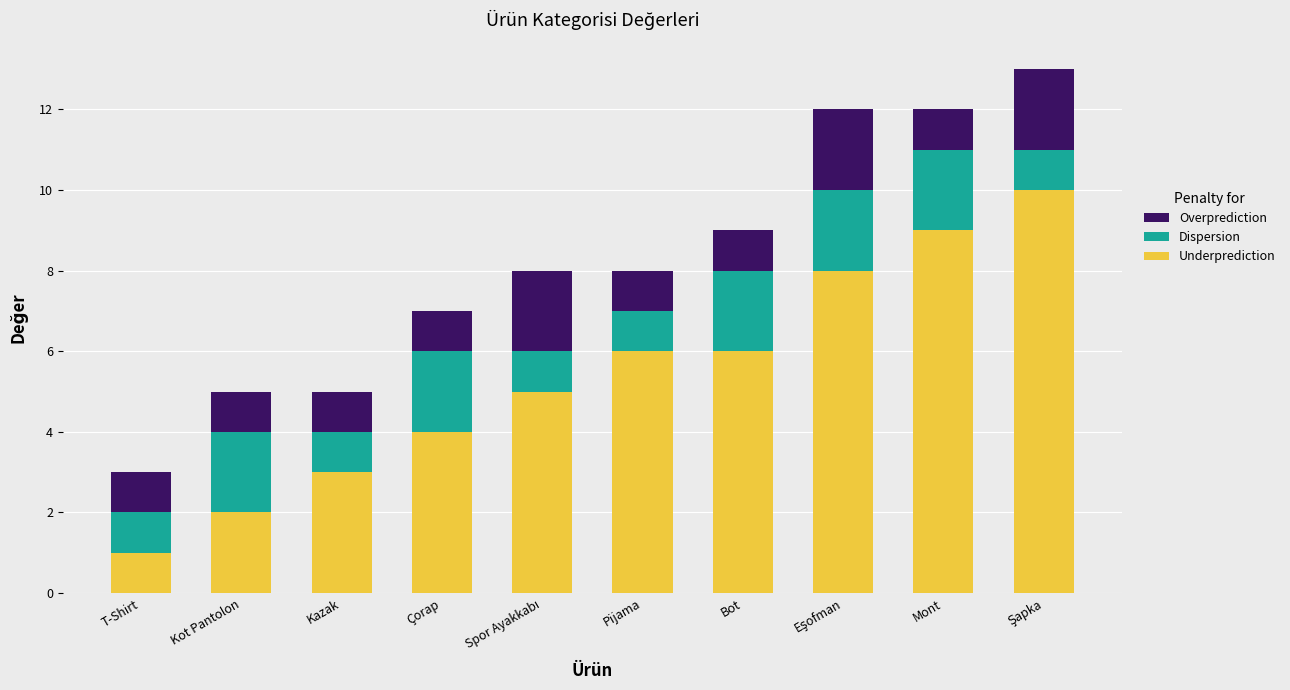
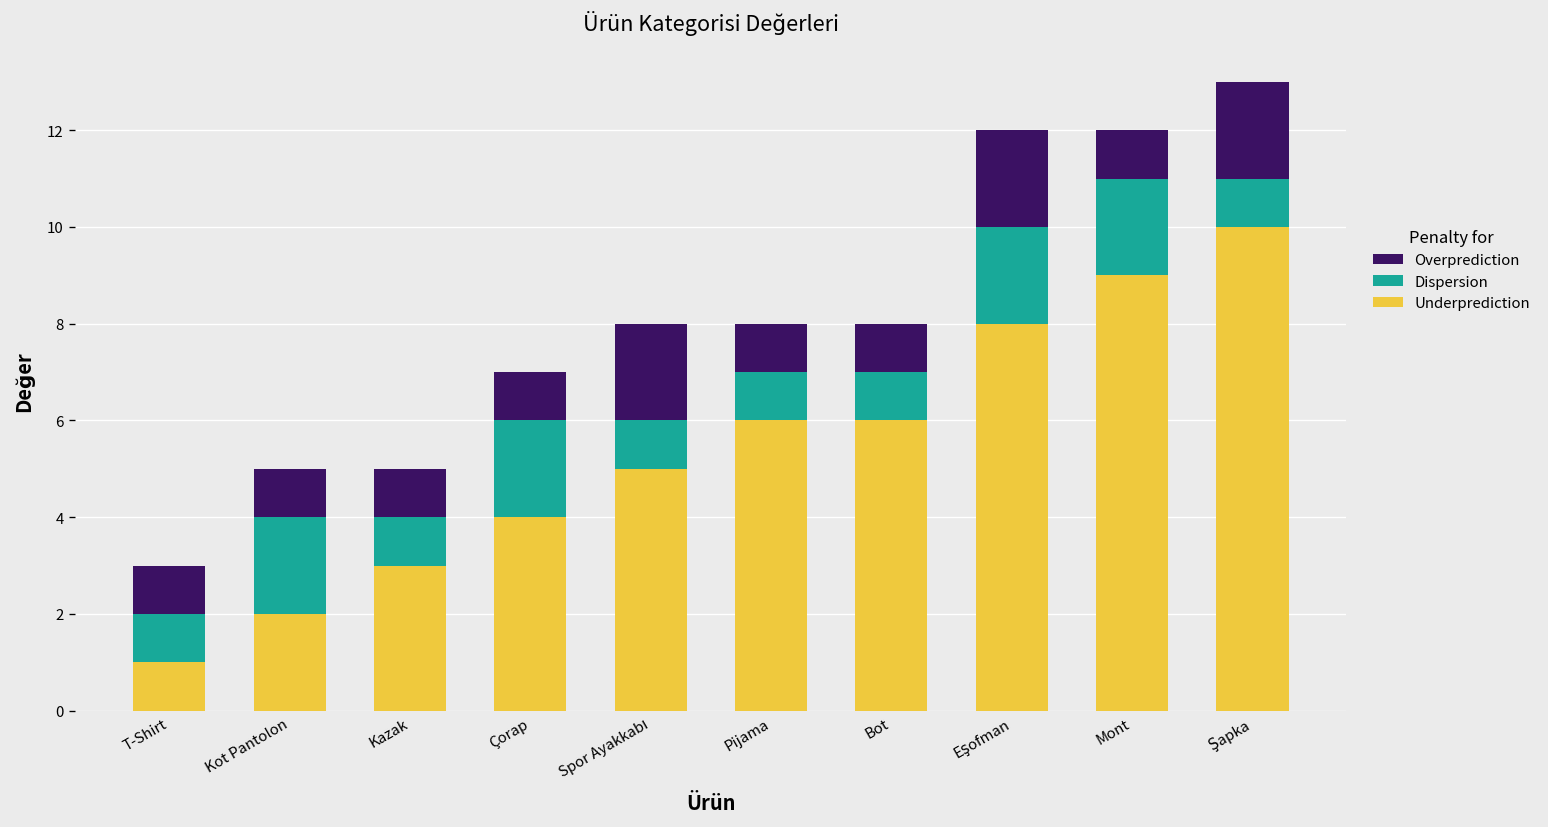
  {
    "Underprediction": {
      "T-Shirt": 1,
      "Kot Pantolon": 2,
      "Kazak": 3,
      "Çorap": 4,
      "Spor Ayakkabı": 5,
      "Pijama": 6,
      "Bot": 6,
      "Eşofman": 8,
      "Mont": 9,
      "Şapka": 10
    },
    "Dispersion": {
      "T-Shirt": 1,
      "Kot Pantolon": 2,
      "Kazak": 1,
      "Çorap": 2,
      "Spor Ayakkabı": 1,
      "Pijama": 1,
-     "Bot": 2,
+     "Bot": 1,
      "Eşofman": 2,
      "Mont": 2,
      "Şapka": 1
    },
    "Overprediction": {
      "T-Shirt": 1,
      "Kot Pantolon": 1,
      "Kazak": 1,
      "Çorap": 1,
      "Spor Ayakkabı": 2,
      "Pijama": 1,
      "Bot": 1,
      "Eşofman": 2,
      "Mont": 1,
      "Şapka": 2
    }
  }
